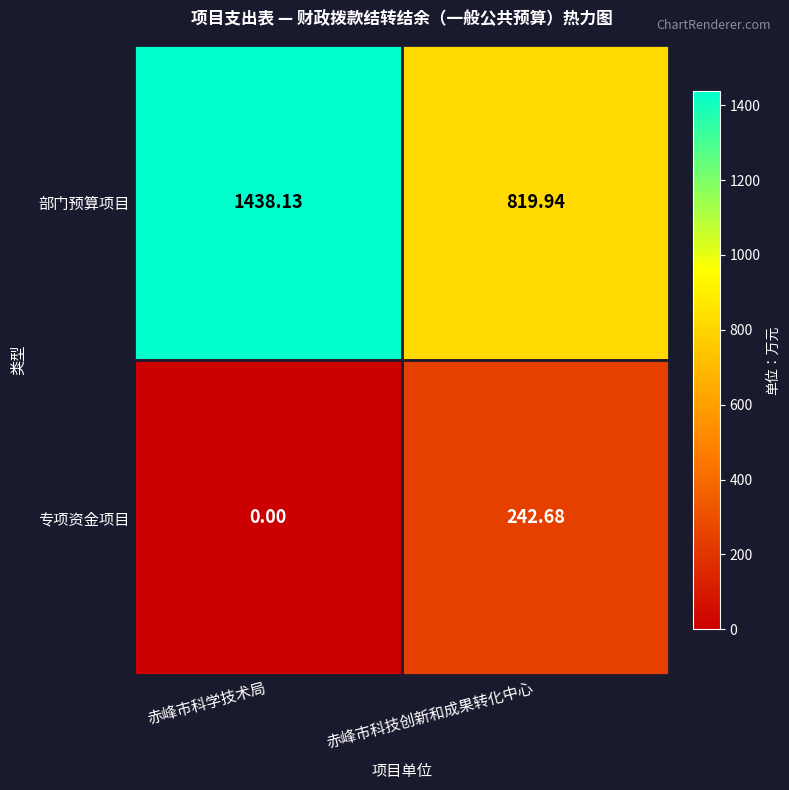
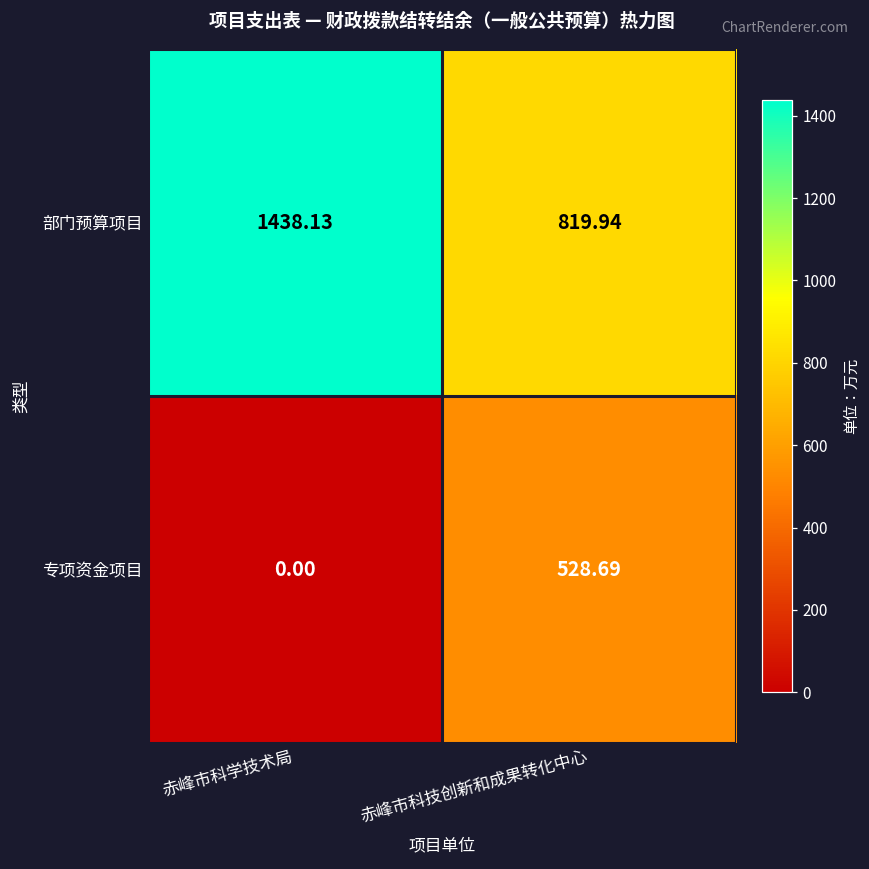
  {
    "部门预算项目": {
      "赤峰市科学技术局": 1438.13,
      "赤峰市科技创新和成果转化中心": 819.94
    },
    "专项资金项目": {
      "赤峰市科学技术局": 0.00,
-     "赤峰市科技创新和成果转化中心": 242.68
+     "赤峰市科技创新和成果转化中心": 528.69
    }
  }
